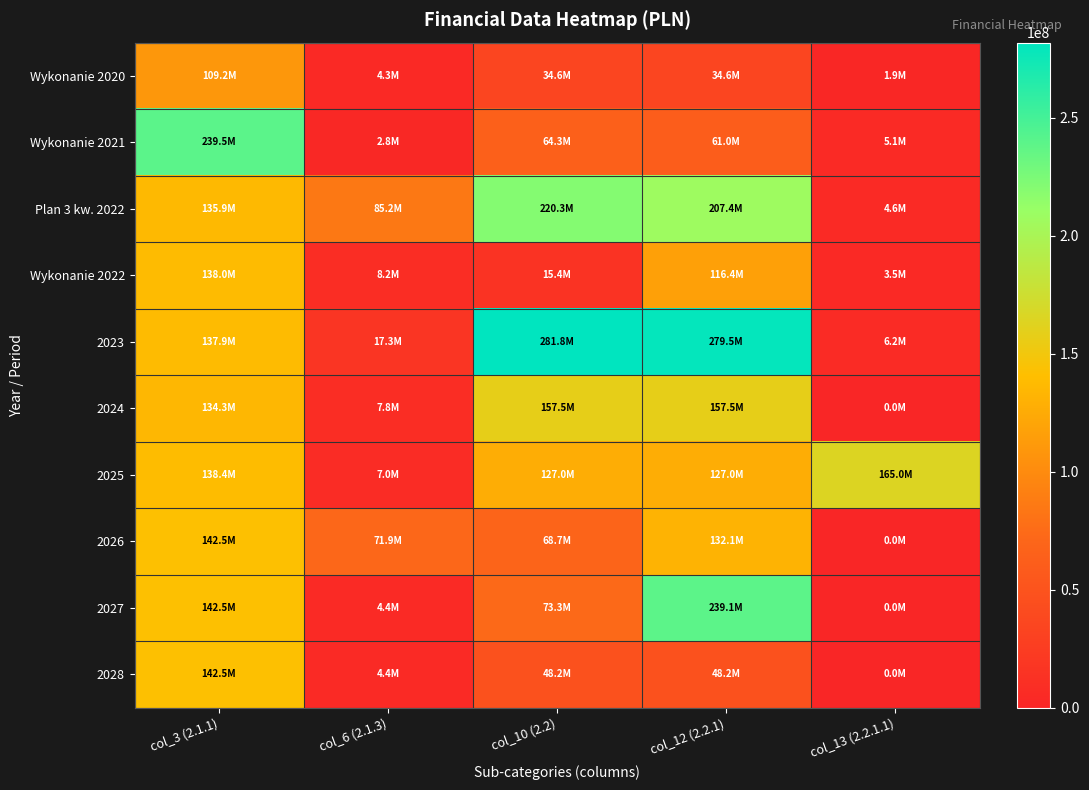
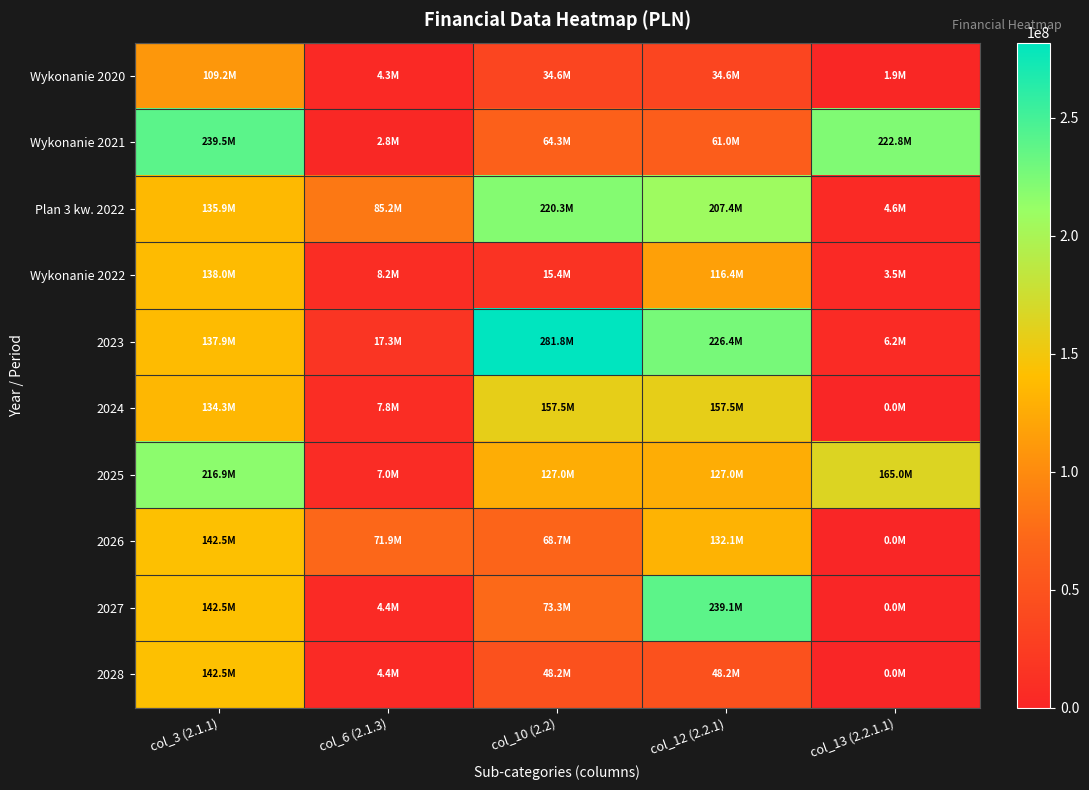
  {
    "Wykonanie 2020": {
      "col_3 (2.1.1)": "109.2M",
      "col_6 (2.1.3)": "4.3M",
      "col_10 (2.2)": "34.6M",
      "col_12 (2.2.1)": "34.6M",
      "col_13 (2.2.1.1)": "1.9M"
    },
    "Wykonanie 2021": {
      "col_3 (2.1.1)": "239.5M",
      "col_6 (2.1.3)": "2.8M",
      "col_10 (2.2)": "64.3M",
      "col_12 (2.2.1)": "61.0M",
-     "col_13 (2.2.1.1)": "5.1M"
+     "col_13 (2.2.1.1)": "222.8M"
    },
    "Plan 3 kw. 2022": {
      "col_3 (2.1.1)": "135.9M",
      "col_6 (2.1.3)": "85.2M",
      "col_10 (2.2)": "220.3M",
      "col_12 (2.2.1)": "207.4M",
      "col_13 (2.2.1.1)": "4.6M"
    },
    "Wykonanie 2022": {
      "col_3 (2.1.1)": "138.0M",
      "col_6 (2.1.3)": "8.2M",
      "col_10 (2.2)": "15.4M",
      "col_12 (2.2.1)": "116.4M",
      "col_13 (2.2.1.1)": "3.5M"
    },
    "2023": {
      "col_3 (2.1.1)": "137.9M",
      "col_6 (2.1.3)": "17.3M",
      "col_10 (2.2)": "281.8M",
-     "col_12 (2.2.1)": "279.5M",
+     "col_12 (2.2.1)": "226.4M",
      "col_13 (2.2.1.1)": "6.2M"
    },
    "2024": {
      "col_3 (2.1.1)": "134.3M",
      "col_6 (2.1.3)": "7.8M",
      "col_10 (2.2)": "157.5M",
      "col_12 (2.2.1)": "157.5M",
      "col_13 (2.2.1.1)": "0.0M"
    },
    "2025": {
-     "col_3 (2.1.1)": "138.4M",
+     "col_3 (2.1.1)": "216.9M",
      "col_6 (2.1.3)": "7.0M",
      "col_10 (2.2)": "127.0M",
      "col_12 (2.2.1)": "127.0M",
      "col_13 (2.2.1.1)": "165.0M"
    },
    "2026": {
      "col_3 (2.1.1)": "142.5M",
      "col_6 (2.1.3)": "71.9M",
      "col_10 (2.2)": "68.7M",
      "col_12 (2.2.1)": "132.1M",
      "col_13 (2.2.1.1)": "0.0M"
    },
    "2027": {
      "col_3 (2.1.1)": "142.5M",
      "col_6 (2.1.3)": "4.4M",
      "col_10 (2.2)": "73.3M",
      "col_12 (2.2.1)": "239.1M",
      "col_13 (2.2.1.1)": "0.0M"
    },
    "2028": {
      "col_3 (2.1.1)": "142.5M",
      "col_6 (2.1.3)": "4.4M",
      "col_10 (2.2)": "48.2M",
      "col_12 (2.2.1)": "48.2M",
      "col_13 (2.2.1.1)": "0.0M"
    }
  }
